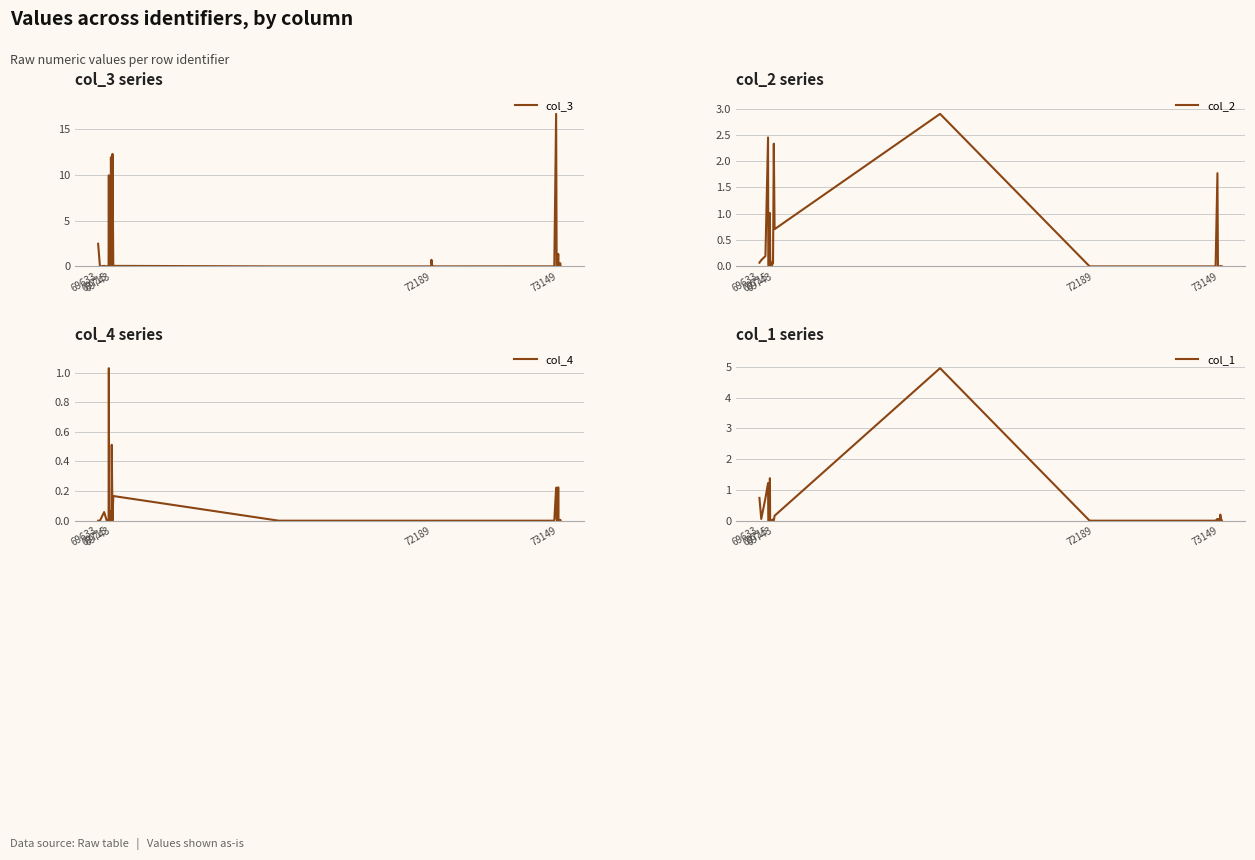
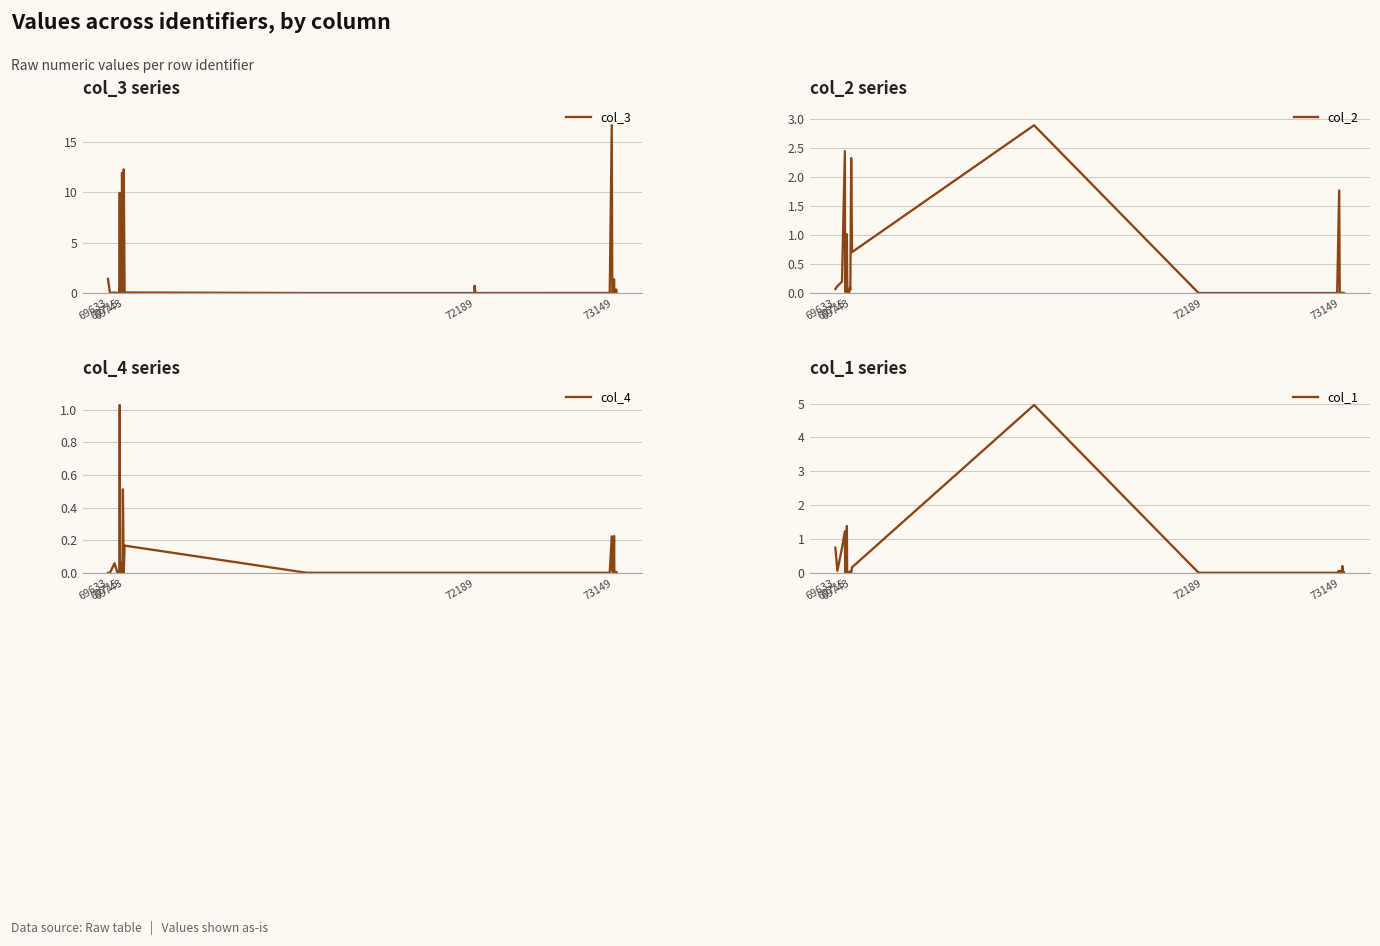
  {
    "col_3 series": {
-     "69633": 2,
+     "69633": 1,
      "69715": 10,
      "69743": 12,
      "72189": 0,
      "73149": 0
    },
    "col_2 series": {
      "69633": 0.1,
      "69715": 0.3,
      "69743": 2.3,
      "72189": 0.0,
      "73149": 0.0
    },
    "col_4 series": {
      "69633": 0.00,
      "69715": 1.03,
      "69743": 0.00,
      "72189": 0.00,
      "73149": 0.00
    },
    "col_1 series": {
      "69633": 0.7,
      "69715": 0.0,
      "69743": 0.0,
      "72189": 0.0,
      "73149": 0.0
    }
  }
